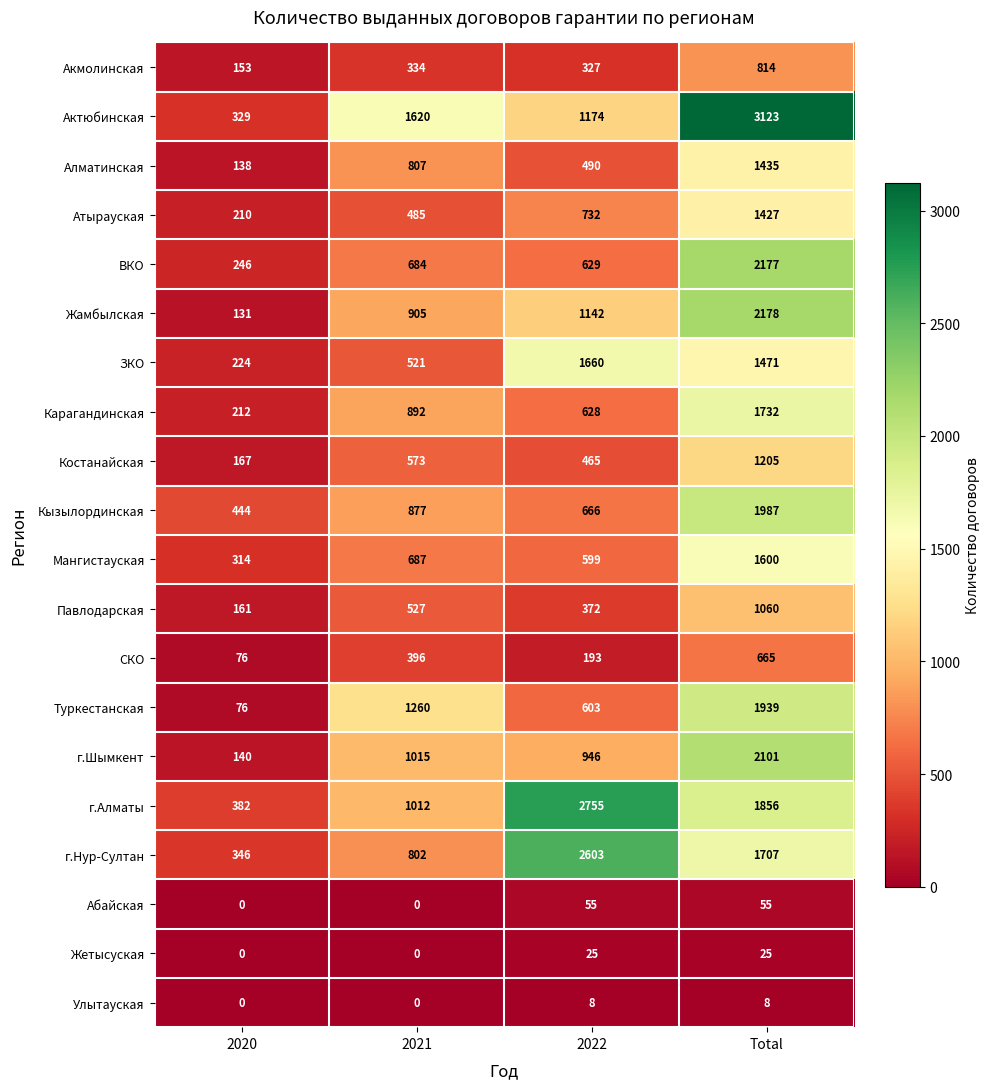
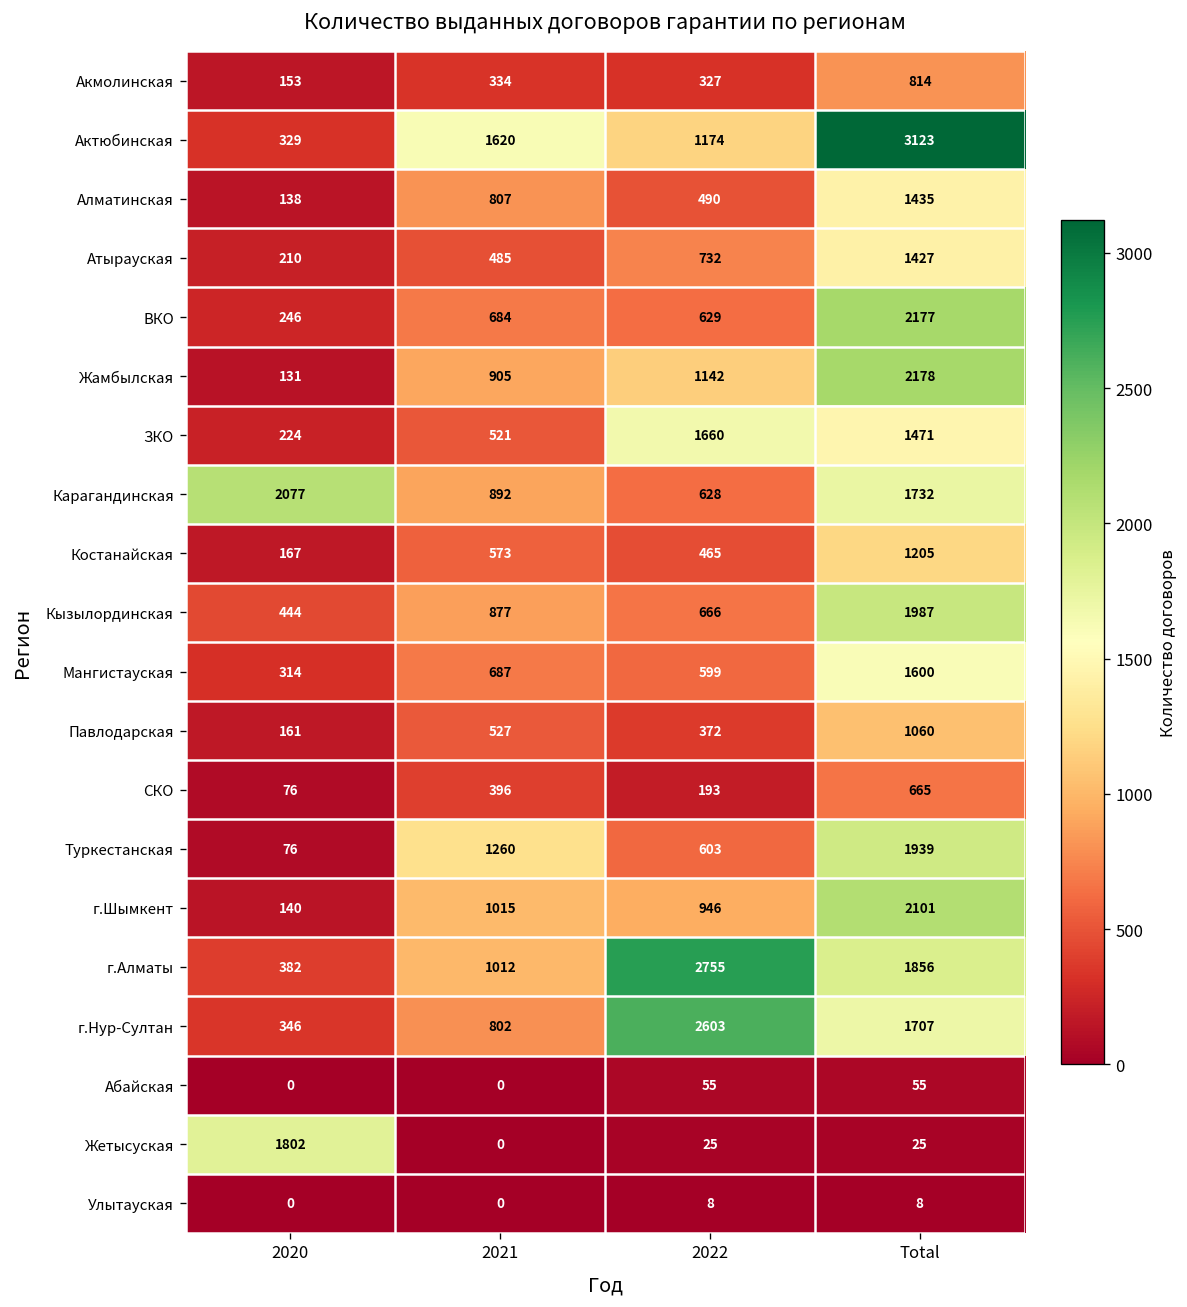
  {
    "Акмолинская": {
      "2020": 153,
      "2021": 334,
      "2022": 327,
      "Total": 814
    },
    "Актюбинская": {
      "2020": 329,
      "2021": 1620,
      "2022": 1174,
      "Total": 3123
    },
    "Алматинская": {
      "2020": 138,
      "2021": 807,
      "2022": 490,
      "Total": 1435
    },
    "Атырауская": {
      "2020": 210,
      "2021": 485,
      "2022": 732,
      "Total": 1427
    },
    "ВКО": {
      "2020": 246,
      "2021": 684,
      "2022": 629,
      "Total": 2177
    },
    "Жамбылская": {
      "2020": 131,
      "2021": 905,
      "2022": 1142,
      "Total": 2178
    },
    "ЗКО": {
      "2020": 224,
      "2021": 521,
      "2022": 1660,
      "Total": 1471
    },
    "Карагандинская": {
-     "2020": 212,
+     "2020": 2077,
      "2021": 892,
      "2022": 628,
      "Total": 1732
    },
    "Костанайская": {
      "2020": 167,
      "2021": 573,
      "2022": 465,
      "Total": 1205
    },
    "Кызылординская": {
      "2020": 444,
      "2021": 877,
      "2022": 666,
      "Total": 1987
    },
    "Мангистауская": {
      "2020": 314,
      "2021": 687,
      "2022": 599,
      "Total": 1600
    },
    "Павлодарская": {
      "2020": 161,
      "2021": 527,
      "2022": 372,
      "Total": 1060
    },
    "СКО": {
      "2020": 76,
      "2021": 396,
      "2022": 193,
      "Total": 665
    },
    "Туркестанская": {
      "2020": 76,
      "2021": 1260,
      "2022": 603,
      "Total": 1939
    },
    "г.Шымкент": {
      "2020": 140,
      "2021": 1015,
      "2022": 946,
      "Total": 2101
    },
    "г.Алматы": {
      "2020": 382,
      "2021": 1012,
      "2022": 2755,
      "Total": 1856
    },
    "г.Нур-Султан": {
      "2020": 346,
      "2021": 802,
      "2022": 2603,
      "Total": 1707
    },
    "Абайская": {
      "2020": 0,
      "2021": 0,
      "2022": 55,
      "Total": 55
    },
    "Жетысуская": {
-     "2020": 0,
+     "2020": 1802,
      "2021": 0,
      "2022": 25,
      "Total": 25
    },
    "Улытауская": {
      "2020": 0,
      "2021": 0,
      "2022": 8,
      "Total": 8
    }
  }
